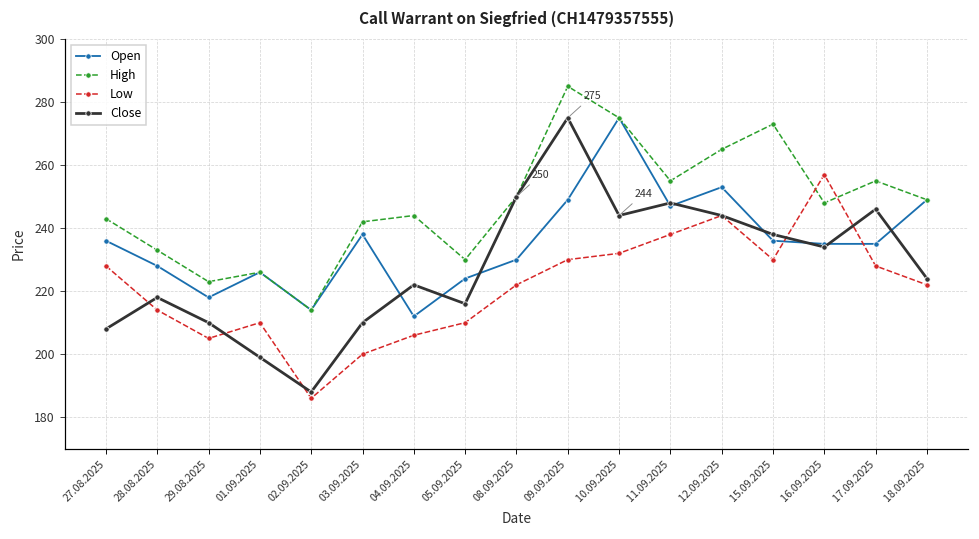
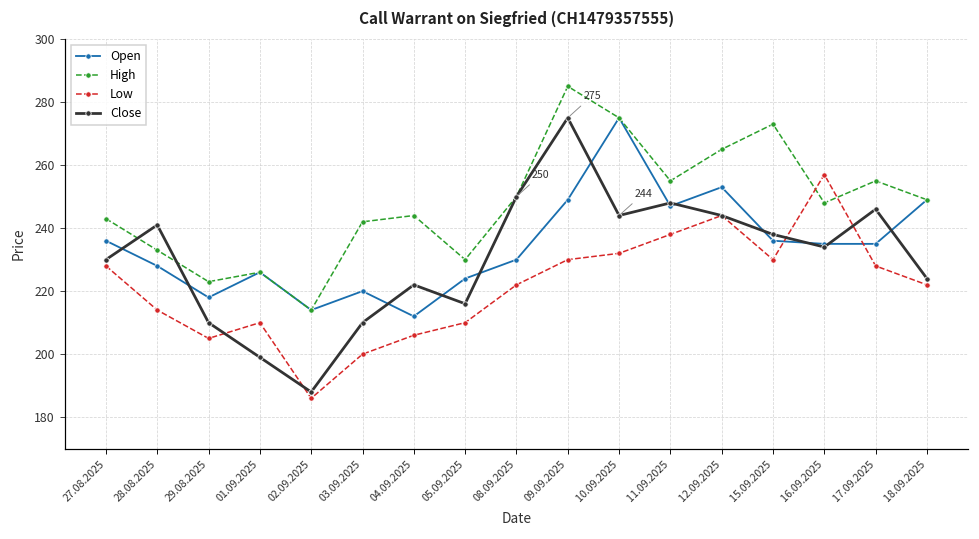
  {
    "Open": {
      "27.08.2025": 236,
      "28.08.2025": 228,
      "29.08.2025": 218,
-     "03.09.2025": 238,
+     "03.09.2025": 220,
      "04.09.2025": 212,
      "05.09.2025": 224,
      "08.09.2025": 230,
      "09.09.2025": 249,
      "11.09.2025": 247,
      "12.09.2025": 253,
      "15.09.2025": 236,
      "16.09.2025": 235,
      "17.09.2025": 235
    },
    "High": {
      "27.08.2025": 243,
      "28.08.2025": 233,
      "29.08.2025": 223,
      "03.09.2025": 242,
      "04.09.2025": 244,
      "05.09.2025": 230,
      "09.09.2025": 285,
      "11.09.2025": 255,
      "12.09.2025": 265,
      "15.09.2025": 273,
      "16.09.2025": 248,
      "17.09.2025": 255
    },
    "Low": {
      "27.08.2025": 228,
      "28.08.2025": 214,
      "29.08.2025": 205,
      "01.09.2025": 210,
      "02.09.2025": 186,
      "03.09.2025": 200,
      "04.09.2025": 206,
      "05.09.2025": 210,
      "08.09.2025": 222,
      "09.09.2025": 230,
      "10.09.2025": 232,
      "11.09.2025": 238,
      "15.09.2025": 230,
      "16.09.2025": 257,
      "17.09.2025": 228,
      "18.09.2025": 222
    },
    "Close": {
-     "27.08.2025": 208,
-     "28.08.2025": 218,
+     "27.08.2025": 230,
+     "28.08.2025": 241,
      "29.08.2025": 210,
      "01.09.2025": 199,
      "02.09.2025": 188,
      "03.09.2025": 210,
      "04.09.2025": 222,
      "05.09.2025": 216,
      "11.09.2025": 248,
      "15.09.2025": 238,
      "16.09.2025": 234,
      "17.09.2025": 246,
      "18.09.2025": 224
    }
  }
